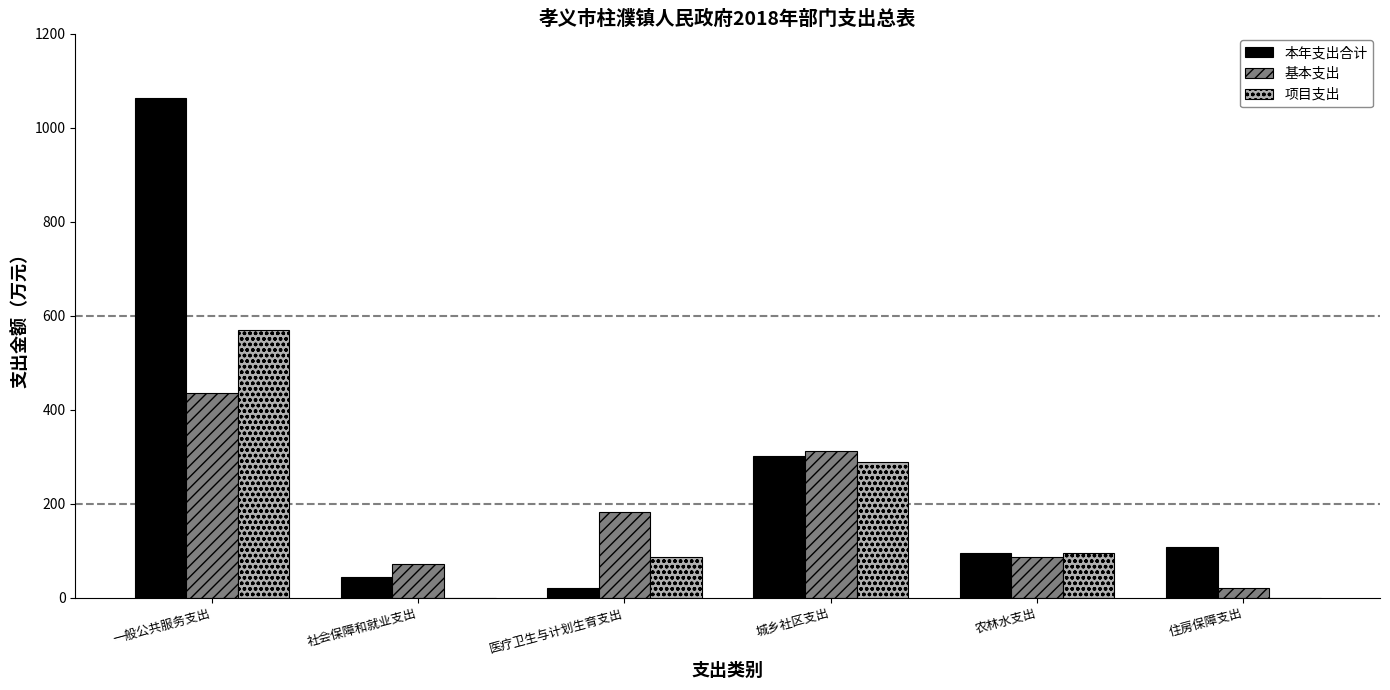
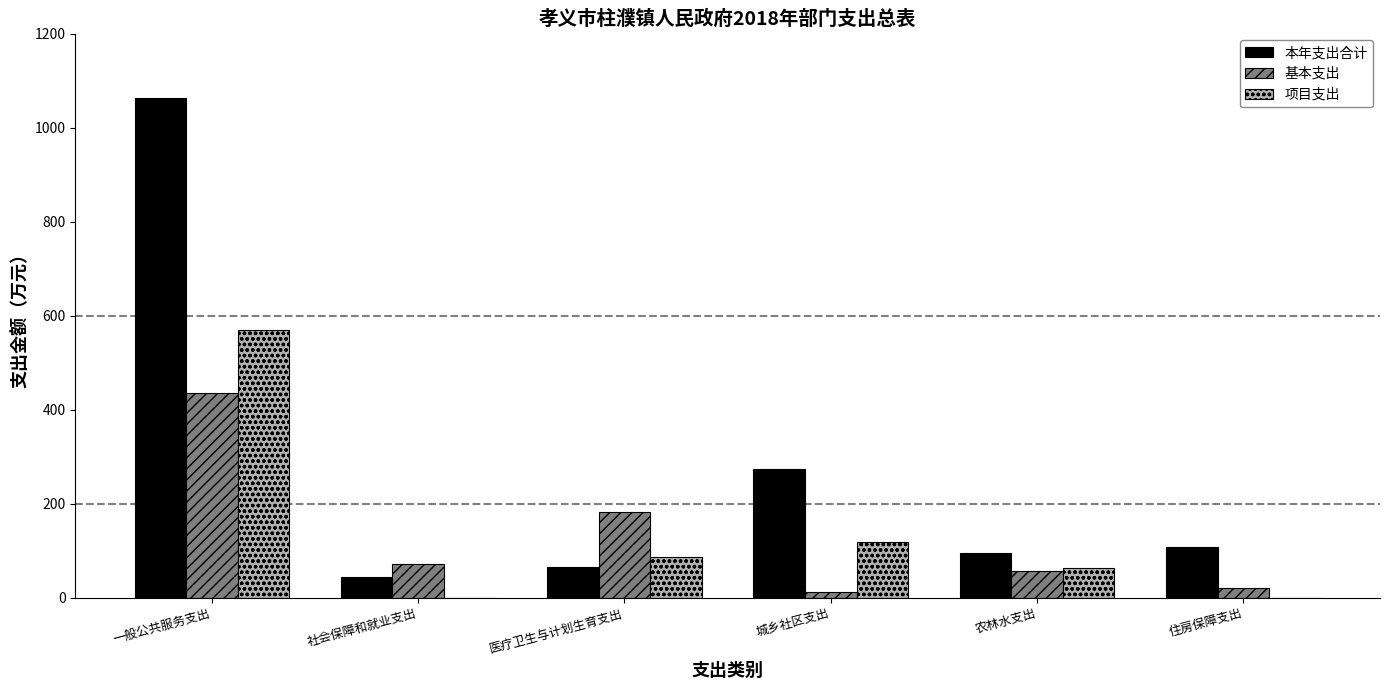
  {
    "本年支出合计": {
      "一般公共服务支出": 1060,
      "社会保障和就业支出": 40,
-     "医疗卫生与计划生育支出": 20,
-     "城乡社区支出": 300,
+     "医疗卫生与计划生育支出": 60,
+     "城乡社区支出": 270,
      "农林水支出": 90,
      "住房保障支出": 110
    },
    "基本支出": {
      "一般公共服务支出": 440,
      "社会保障和就业支出": 70,
      "医疗卫生与计划生育支出": 180,
-     "城乡社区支出": 310,
-     "农林水支出": 90,
+     "城乡社区支出": 10,
+     "农林水支出": 60,
      "住房保障支出": 20
    },
    "项目支出": {
      "一般公共服务支出": 570,
      "社会保障和就业支出": 0,
      "医疗卫生与计划生育支出": 90,
-     "城乡社区支出": 290,
-     "农林水支出": 100,
+     "城乡社区支出": 120,
+     "农林水支出": 60,
      "住房保障支出": 0
    }
  }
